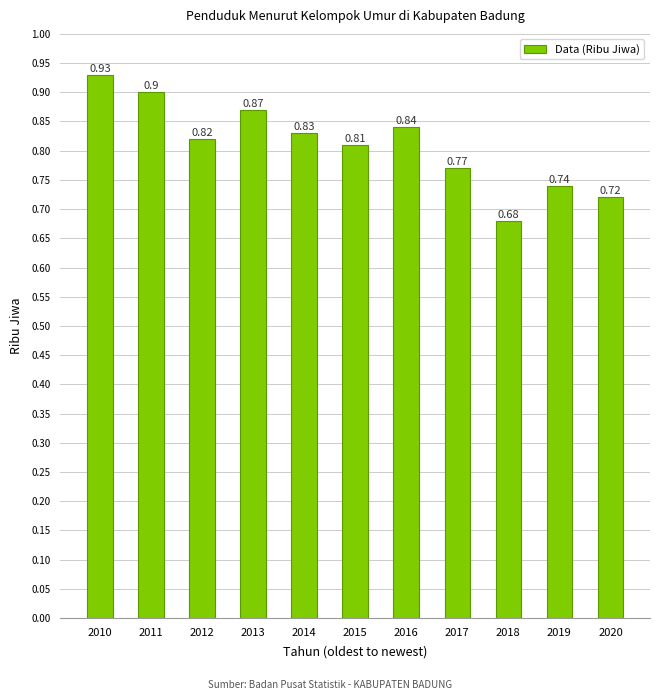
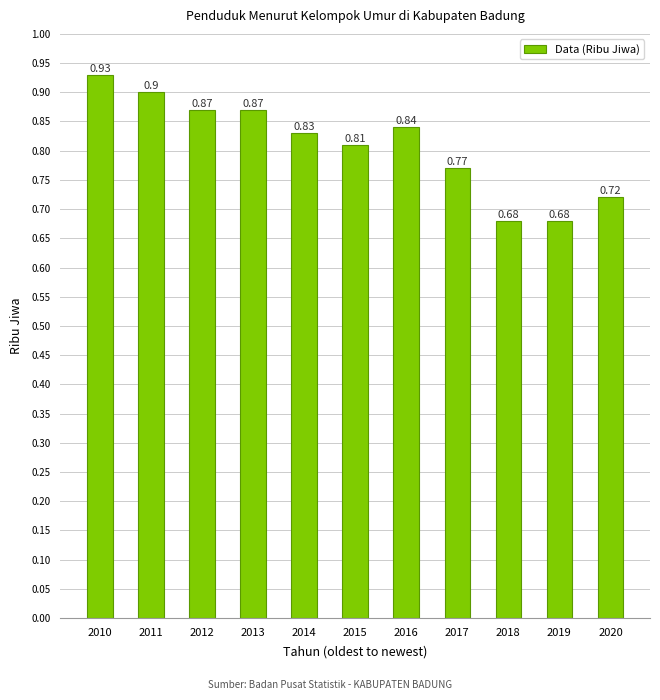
  {
    "2010": 0.93,
    "2011": 0.9,
-   "2012": 0.82,
+   "2012": 0.87,
    "2013": 0.87,
    "2014": 0.83,
    "2015": 0.81,
    "2016": 0.84,
    "2017": 0.77,
    "2018": 0.68,
-   "2019": 0.74,
+   "2019": 0.68,
    "2020": 0.72
  }
